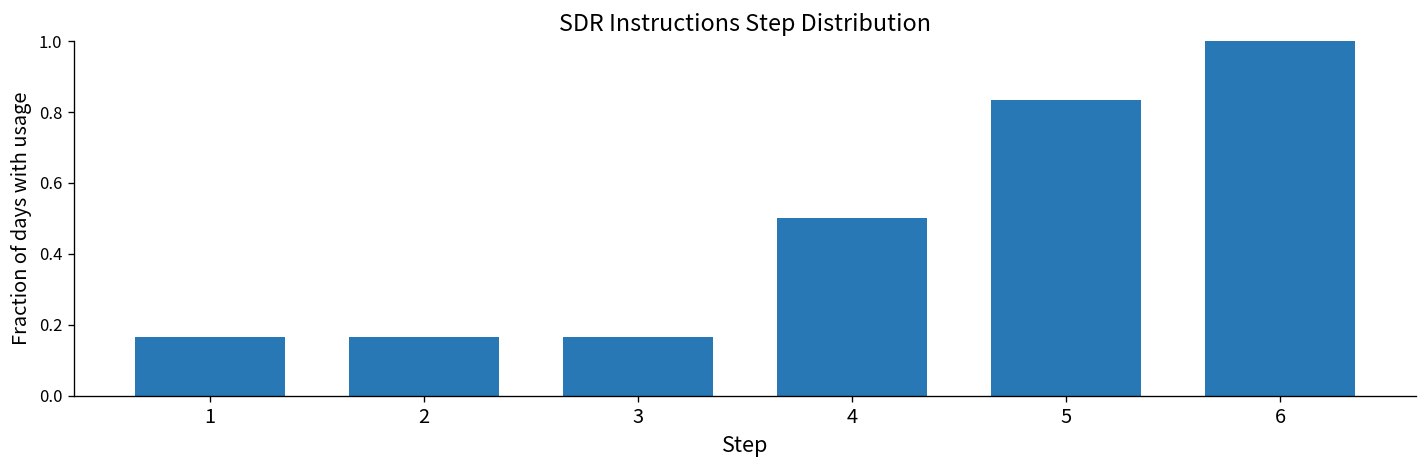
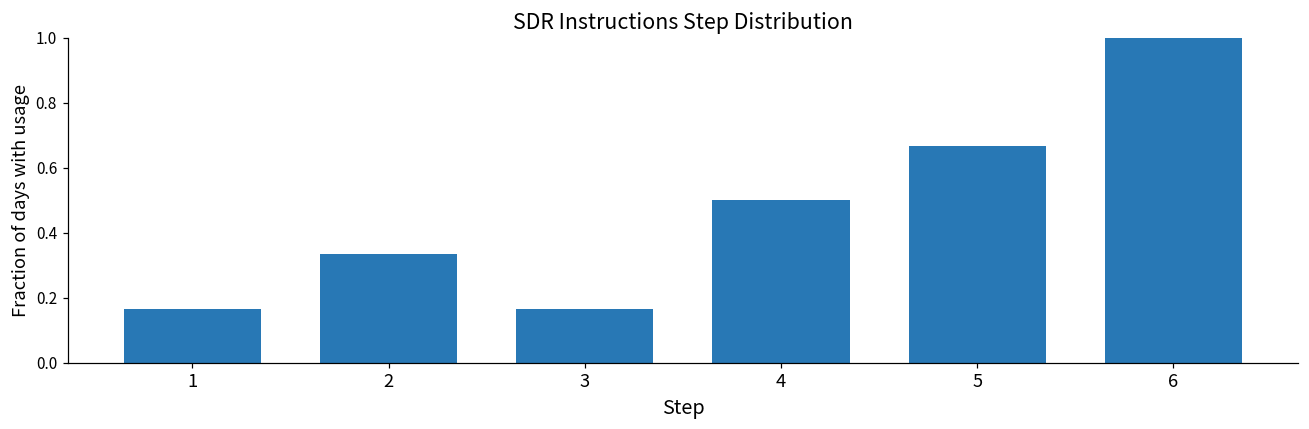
  {
    "1": 0.17,
-   "2": 0.17,
+   "2": 0.33,
    "3": 0.17,
    "4": 0.50,
-   "5": 0.83,
+   "5": 0.67,
    "6": 1.00
  }
